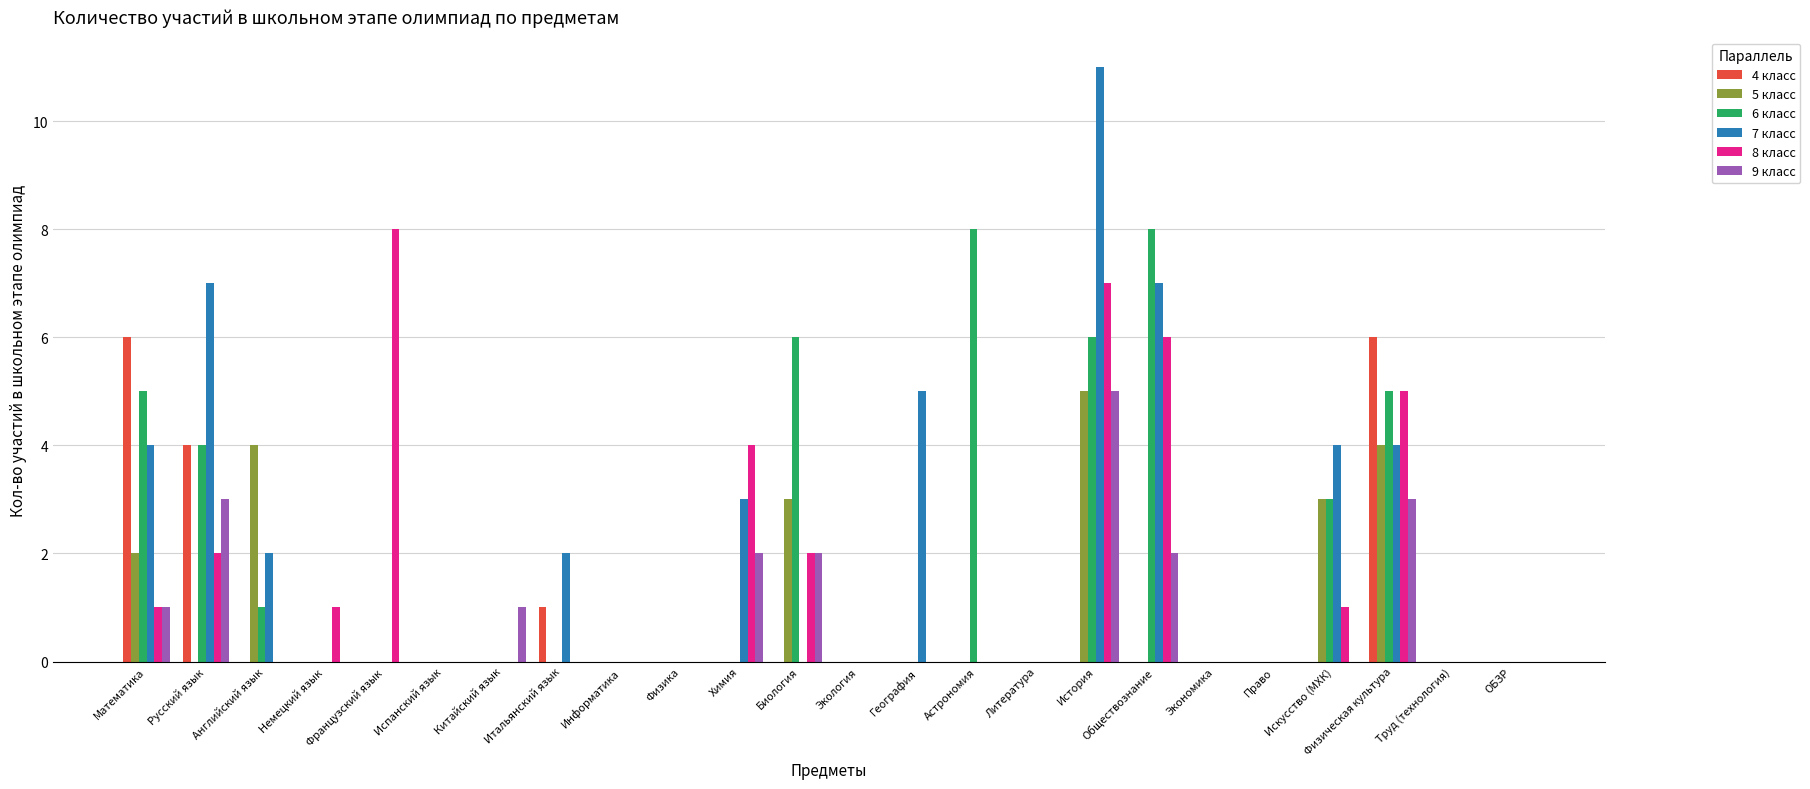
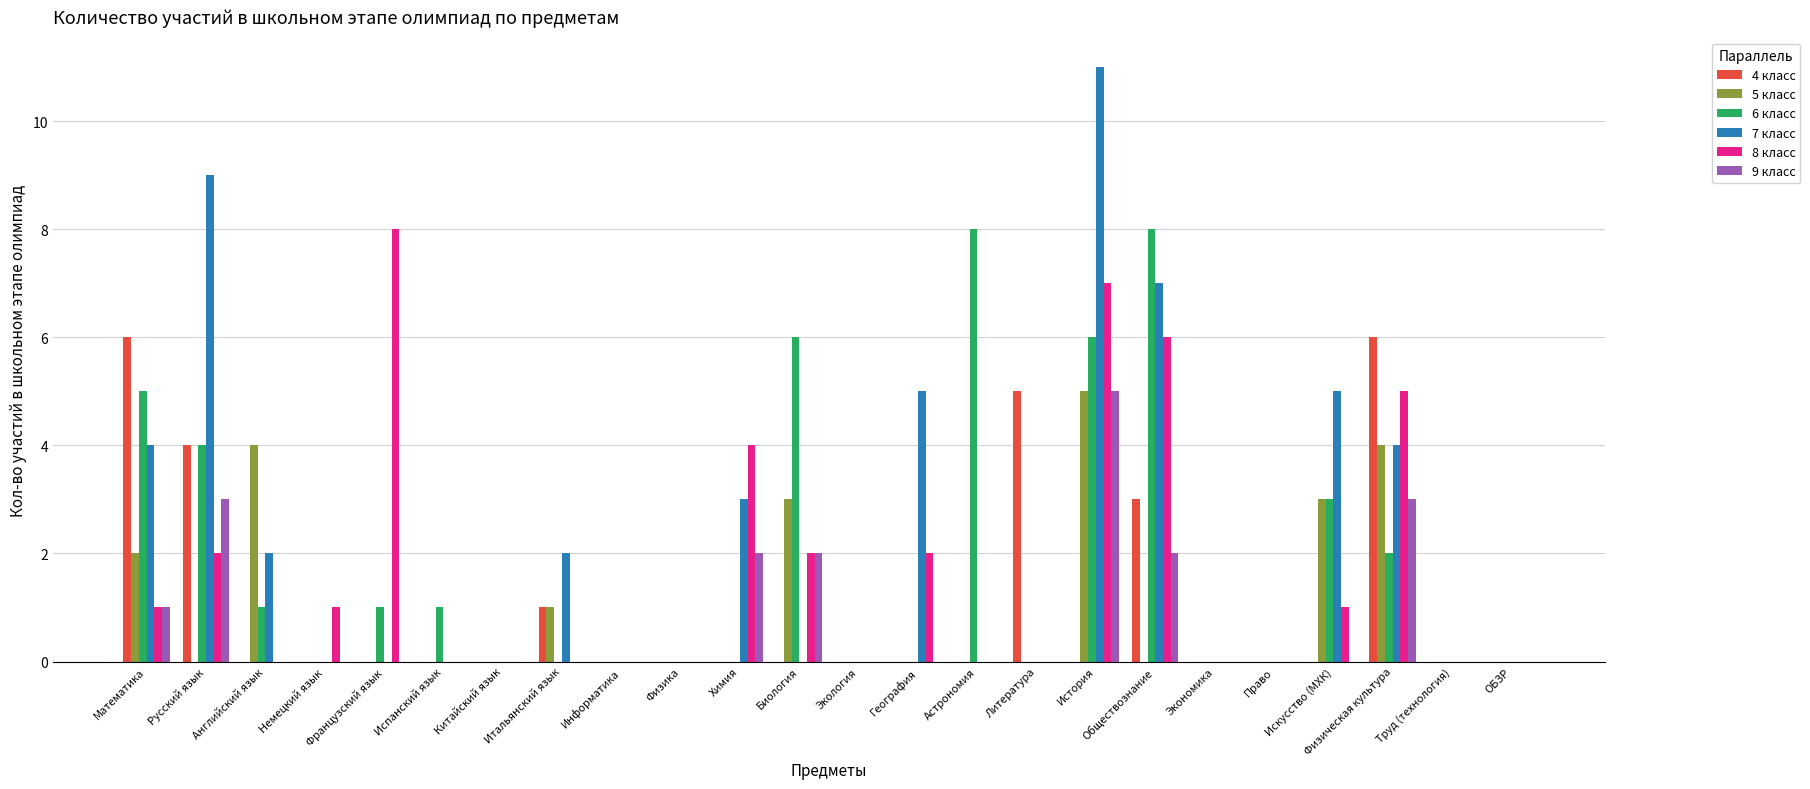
  {
    "4 класс": {
      "Математика": 6,
      "Русский язык": 4,
      "Английский язык": 0,
      "Немецкий язык": 0,
      "Французский язык": 0,
      "Испанский язык": 0,
      "Китайский язык": 0,
      "Итальянский язык": 1,
      "Информатика": 0,
      "Физика": 0,
      "Химия": 0,
      "Биология": 0,
      "Экология": 0,
      "География": 0,
      "Астрономия": 0,
-     "Литература": 0,
+     "Литература": 5,
      "История": 0,
-     "Обществознание": 0,
+     "Обществознание": 3,
      "Экономика": 0,
      "Право": 0,
      "Искусство (МХК)": 0,
      "Физическая культура": 6,
      "Труд (технология)": 0,
      "ОБЗР": 0
    },
    "5 класс": {
      "Математика": 2,
      "Русский язык": 0,
      "Английский язык": 4,
      "Немецкий язык": 0,
      "Французский язык": 0,
      "Испанский язык": 0,
      "Китайский язык": 0,
-     "Итальянский язык": 0,
+     "Итальянский язык": 1,
      "Информатика": 0,
      "Физика": 0,
      "Химия": 0,
      "Биология": 3,
      "Экология": 0,
      "География": 0,
      "Астрономия": 0,
      "Литература": 0,
      "История": 5,
      "Обществознание": 0,
      "Экономика": 0,
      "Право": 0,
      "Искусство (МХК)": 3,
      "Физическая культура": 4,
      "Труд (технология)": 0,
      "ОБЗР": 0
    },
    "6 класс": {
      "Математика": 5,
      "Русский язык": 4,
      "Английский язык": 1,
      "Немецкий язык": 0,
-     "Французский язык": 0,
-     "Испанский язык": 0,
+     "Французский язык": 1,
+     "Испанский язык": 1,
      "Китайский язык": 0,
      "Итальянский язык": 0,
      "Информатика": 0,
      "Физика": 0,
      "Химия": 0,
      "Биология": 6,
      "Экология": 0,
      "География": 0,
      "Астрономия": 8,
      "Литература": 0,
      "История": 6,
      "Обществознание": 8,
      "Экономика": 0,
      "Право": 0,
      "Искусство (МХК)": 3,
-     "Физическая культура": 5,
+     "Физическая культура": 2,
      "Труд (технология)": 0,
      "ОБЗР": 0
    },
    "7 класс": {
      "Математика": 4,
-     "Русский язык": 7,
+     "Русский язык": 9,
      "Английский язык": 2,
      "Немецкий язык": 0,
      "Французский язык": 0,
      "Испанский язык": 0,
      "Китайский язык": 0,
      "Итальянский язык": 2,
      "Информатика": 0,
      "Физика": 0,
      "Химия": 3,
      "Биология": 0,
      "Экология": 0,
      "География": 5,
      "Астрономия": 0,
      "Литература": 0,
      "История": 11,
      "Обществознание": 7,
      "Экономика": 0,
      "Право": 0,
-     "Искусство (МХК)": 4,
+     "Искусство (МХК)": 5,
      "Физическая культура": 4,
      "Труд (технология)": 0,
      "ОБЗР": 0
    },
    "8 класс": {
      "Математика": 1,
      "Русский язык": 2,
      "Английский язык": 0,
      "Немецкий язык": 1,
      "Французский язык": 8,
      "Испанский язык": 0,
      "Китайский язык": 0,
      "Итальянский язык": 0,
      "Информатика": 0,
      "Физика": 0,
      "Химия": 4,
      "Биология": 2,
      "Экология": 0,
-     "География": 0,
+     "География": 2,
      "Астрономия": 0,
      "Литература": 0,
      "История": 7,
      "Обществознание": 6,
      "Экономика": 0,
      "Право": 0,
      "Искусство (МХК)": 1,
      "Физическая культура": 5,
      "Труд (технология)": 0,
      "ОБЗР": 0
    },
    "9 класс": {
      "Математика": 1,
      "Русский язык": 3,
      "Английский язык": 0,
      "Немецкий язык": 0,
      "Французский язык": 0,
      "Испанский язык": 0,
-     "Китайский язык": 1,
+     "Китайский язык": 0,
      "Итальянский язык": 0,
      "Информатика": 0,
      "Физика": 0,
      "Химия": 2,
      "Биология": 2,
      "Экология": 0,
      "География": 0,
      "Астрономия": 0,
      "Литература": 0,
      "История": 5,
      "Обществознание": 2,
      "Экономика": 0,
      "Право": 0,
      "Искусство (МХК)": 0,
      "Физическая культура": 3,
      "Труд (технология)": 0,
      "ОБЗР": 0
    }
  }
